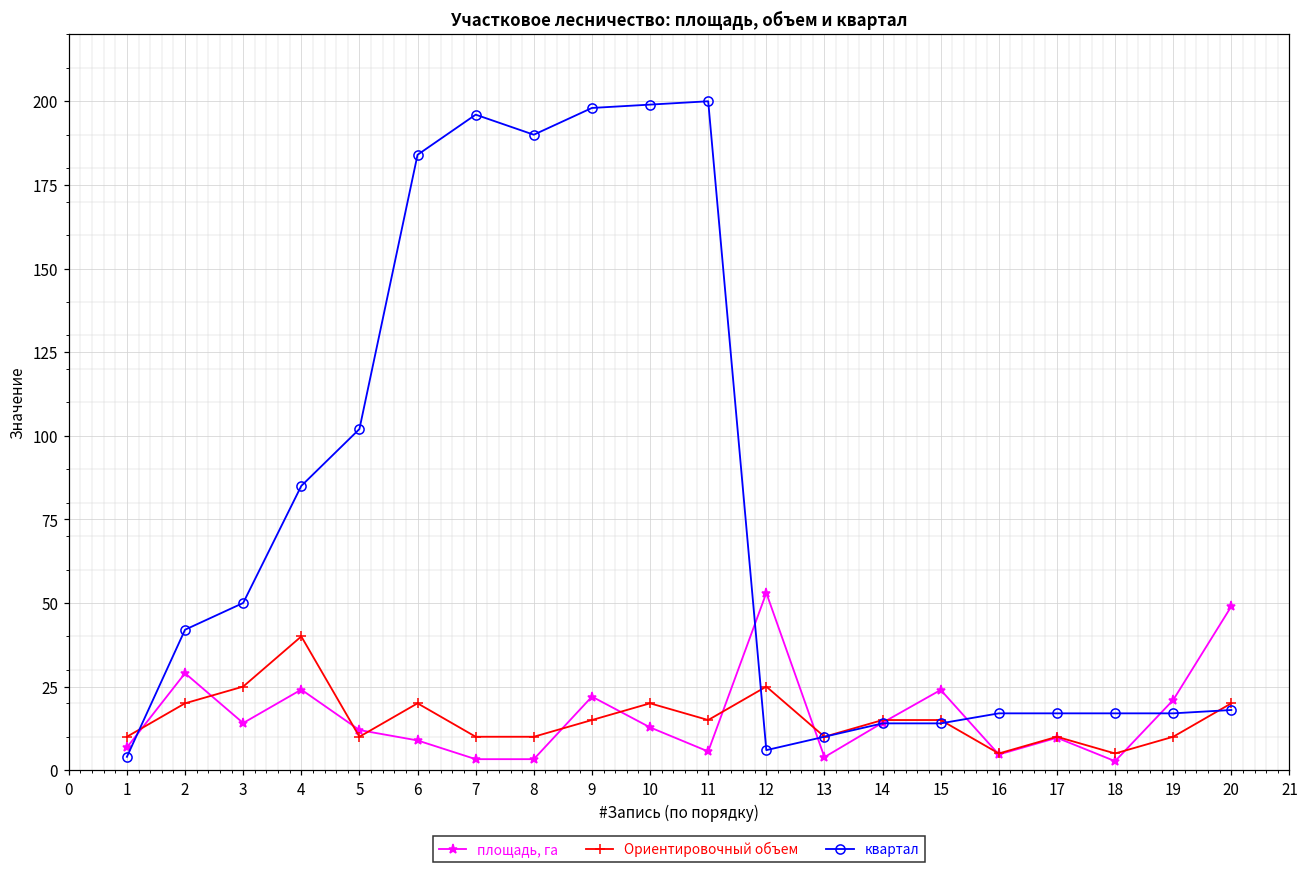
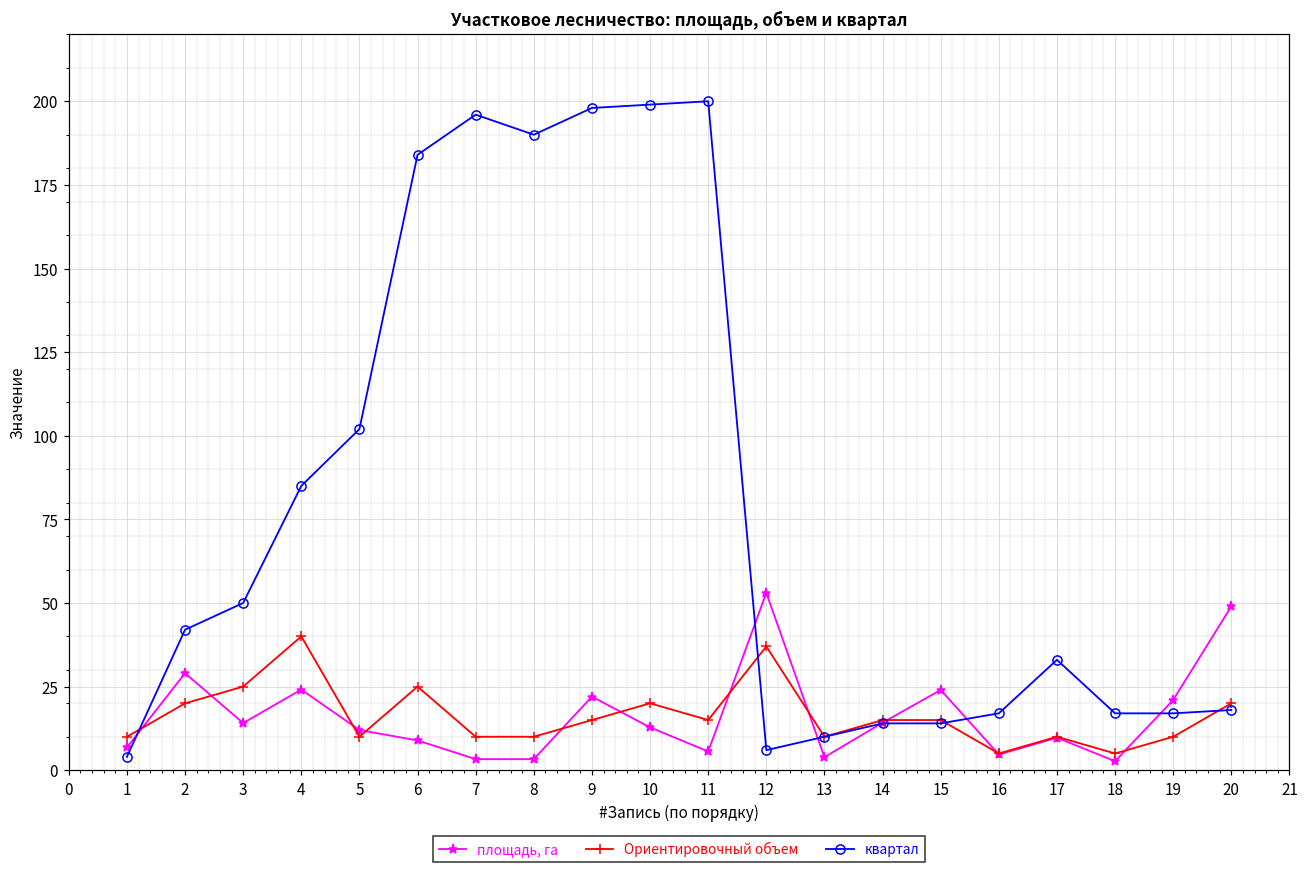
  {
    "площадь, га": {
      "1": 7,
      "2": 29,
      "3": 14,
      "4": 24,
      "5": 12,
      "6": 9,
      "7": 3,
      "8": 3,
      "9": 22,
      "10": 13,
      "11": 6,
      "12": 53,
      "13": 4,
      "15": 24,
      "18": 3,
      "19": 21,
      "20": 49
    },
    "Ориентировочный объем": {
      "1": 10,
      "2": 20,
      "3": 25,
      "4": 40,
      "5": 10,
-     "6": 20,
+     "6": 25,
      "7": 10,
      "8": 10,
      "9": 15,
      "10": 20,
      "11": 15,
-     "12": 25,
+     "12": 37,
      "15": 15,
      "18": 5,
      "19": 10,
      "20": 20
    },
    "квартал": {
      "1": 4,
      "2": 42,
      "3": 50,
      "4": 85,
      "5": 102,
      "6": 184,
      "7": 196,
      "8": 190,
      "9": 198,
      "10": 199,
      "11": 200,
      "12": 6,
      "15": 14,
      "16": 17,
-     "17": 17,
+     "17": 33,
      "18": 17,
      "19": 17,
      "20": 18
    }
  }
